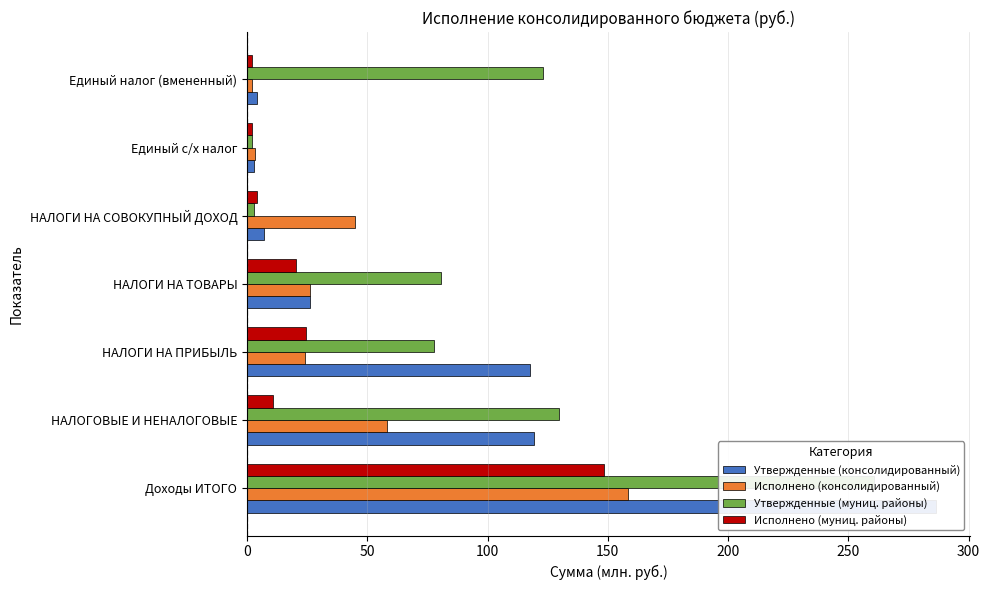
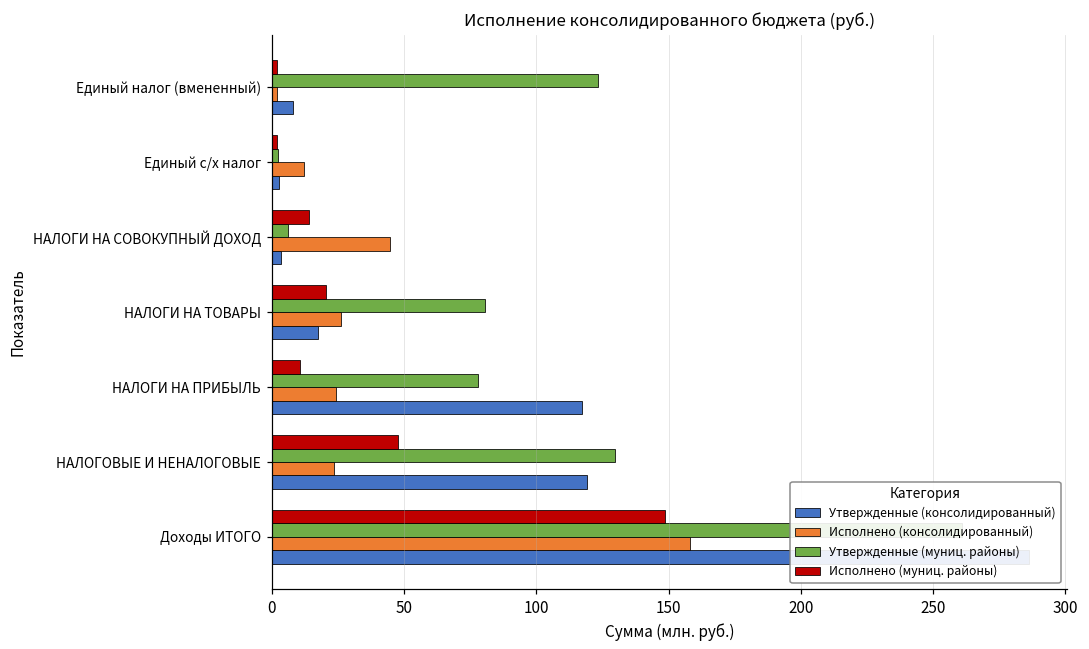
  {
    "Утвержденные (консолидированный)": {
-     "Единый налог (вмененный)": 4,
+     "Единый налог (вмененный)": 8,
      "Единый с/х налог": 3,
-     "НАЛОГИ НА СОВОКУПНЫЙ ДОХОД": 7,
-     "НАЛОГИ НА ТОВАРЫ": 26,
+     "НАЛОГИ НА СОВОКУПНЫЙ ДОХОД": 3,
+     "НАЛОГИ НА ТОВАРЫ": 17,
      "НАЛОГИ НА ПРИБЫЛЬ": 117,
      "НАЛОГОВЫЕ И НЕНАЛОГОВЫЕ": 119
    },
    "Исполнено (консолидированный)": {
      "Единый налог (вмененный)": 2,
-     "Единый с/х налог": 3,
+     "Единый с/х налог": 12,
      "НАЛОГИ НА СОВОКУПНЫЙ ДОХОД": 45,
      "НАЛОГИ НА ТОВАРЫ": 26,
      "НАЛОГИ НА ПРИБЫЛЬ": 24,
-     "НАЛОГОВЫЕ И НЕНАЛОГОВЫЕ": 58,
+     "НАЛОГОВЫЕ И НЕНАЛОГОВЫЕ": 23,
      "Доходы ИТОГО": 158
    },
    "Утвержденные (муниц. районы)": {
      "Единый налог (вмененный)": 123,
      "Единый с/х налог": 2,
-     "НАЛОГИ НА СОВОКУПНЫЙ ДОХОД": 3,
+     "НАЛОГИ НА СОВОКУПНЫЙ ДОХОД": 6,
      "НАЛОГИ НА ТОВАРЫ": 81,
      "НАЛОГИ НА ПРИБЫЛЬ": 78,
      "НАЛОГОВЫЕ И НЕНАЛОГОВЫЕ": 130
    },
    "Исполнено (муниц. районы)": {
      "Единый налог (вмененный)": 2,
      "Единый с/х налог": 2,
-     "НАЛОГИ НА СОВОКУПНЫЙ ДОХОД": 4,
+     "НАЛОГИ НА СОВОКУПНЫЙ ДОХОД": 14,
      "НАЛОГИ НА ТОВАРЫ": 20,
-     "НАЛОГИ НА ПРИБЫЛЬ": 25,
-     "НАЛОГОВЫЕ И НЕНАЛОГОВЫЕ": 11,
+     "НАЛОГИ НА ПРИБЫЛЬ": 11,
+     "НАЛОГОВЫЕ И НЕНАЛОГОВЫЕ": 48,
      "Доходы ИТОГО": 149
    }
  }
